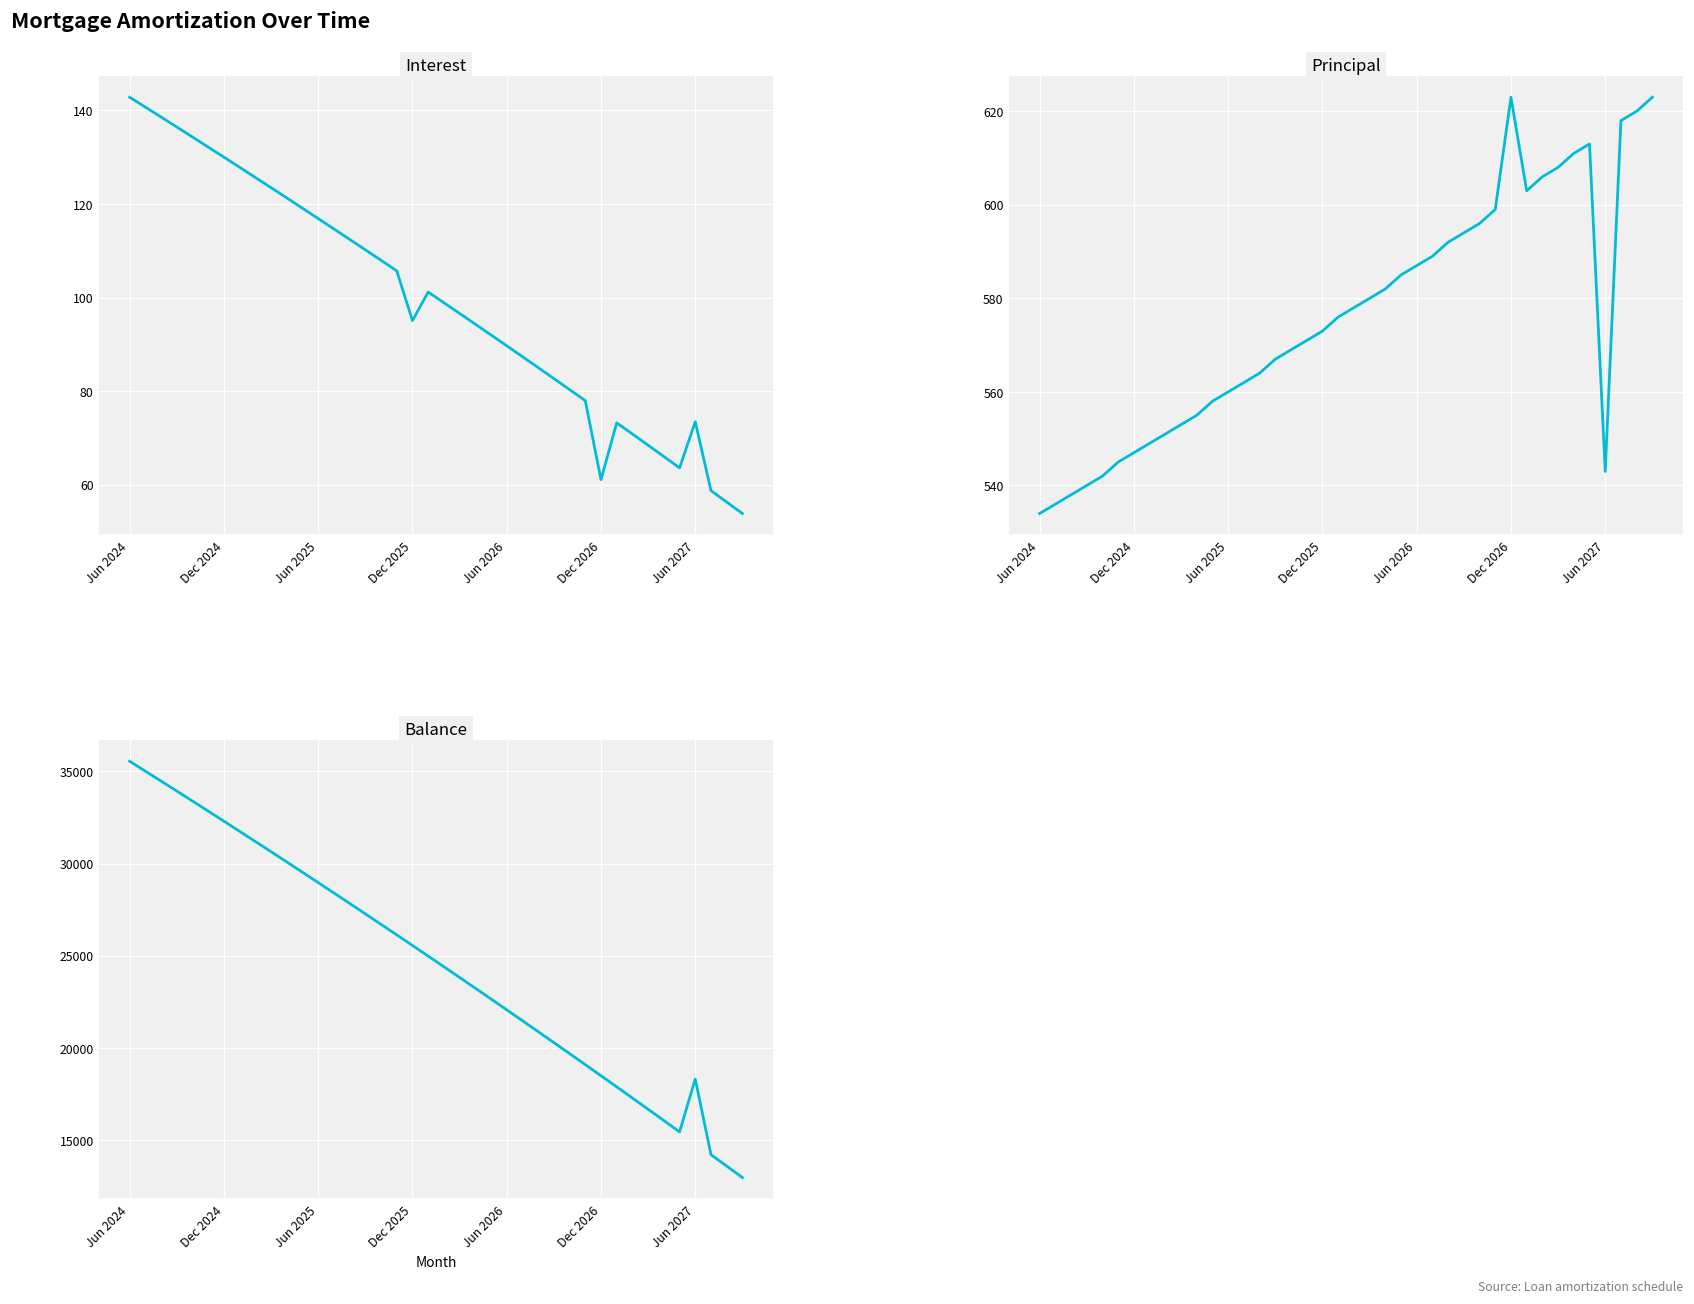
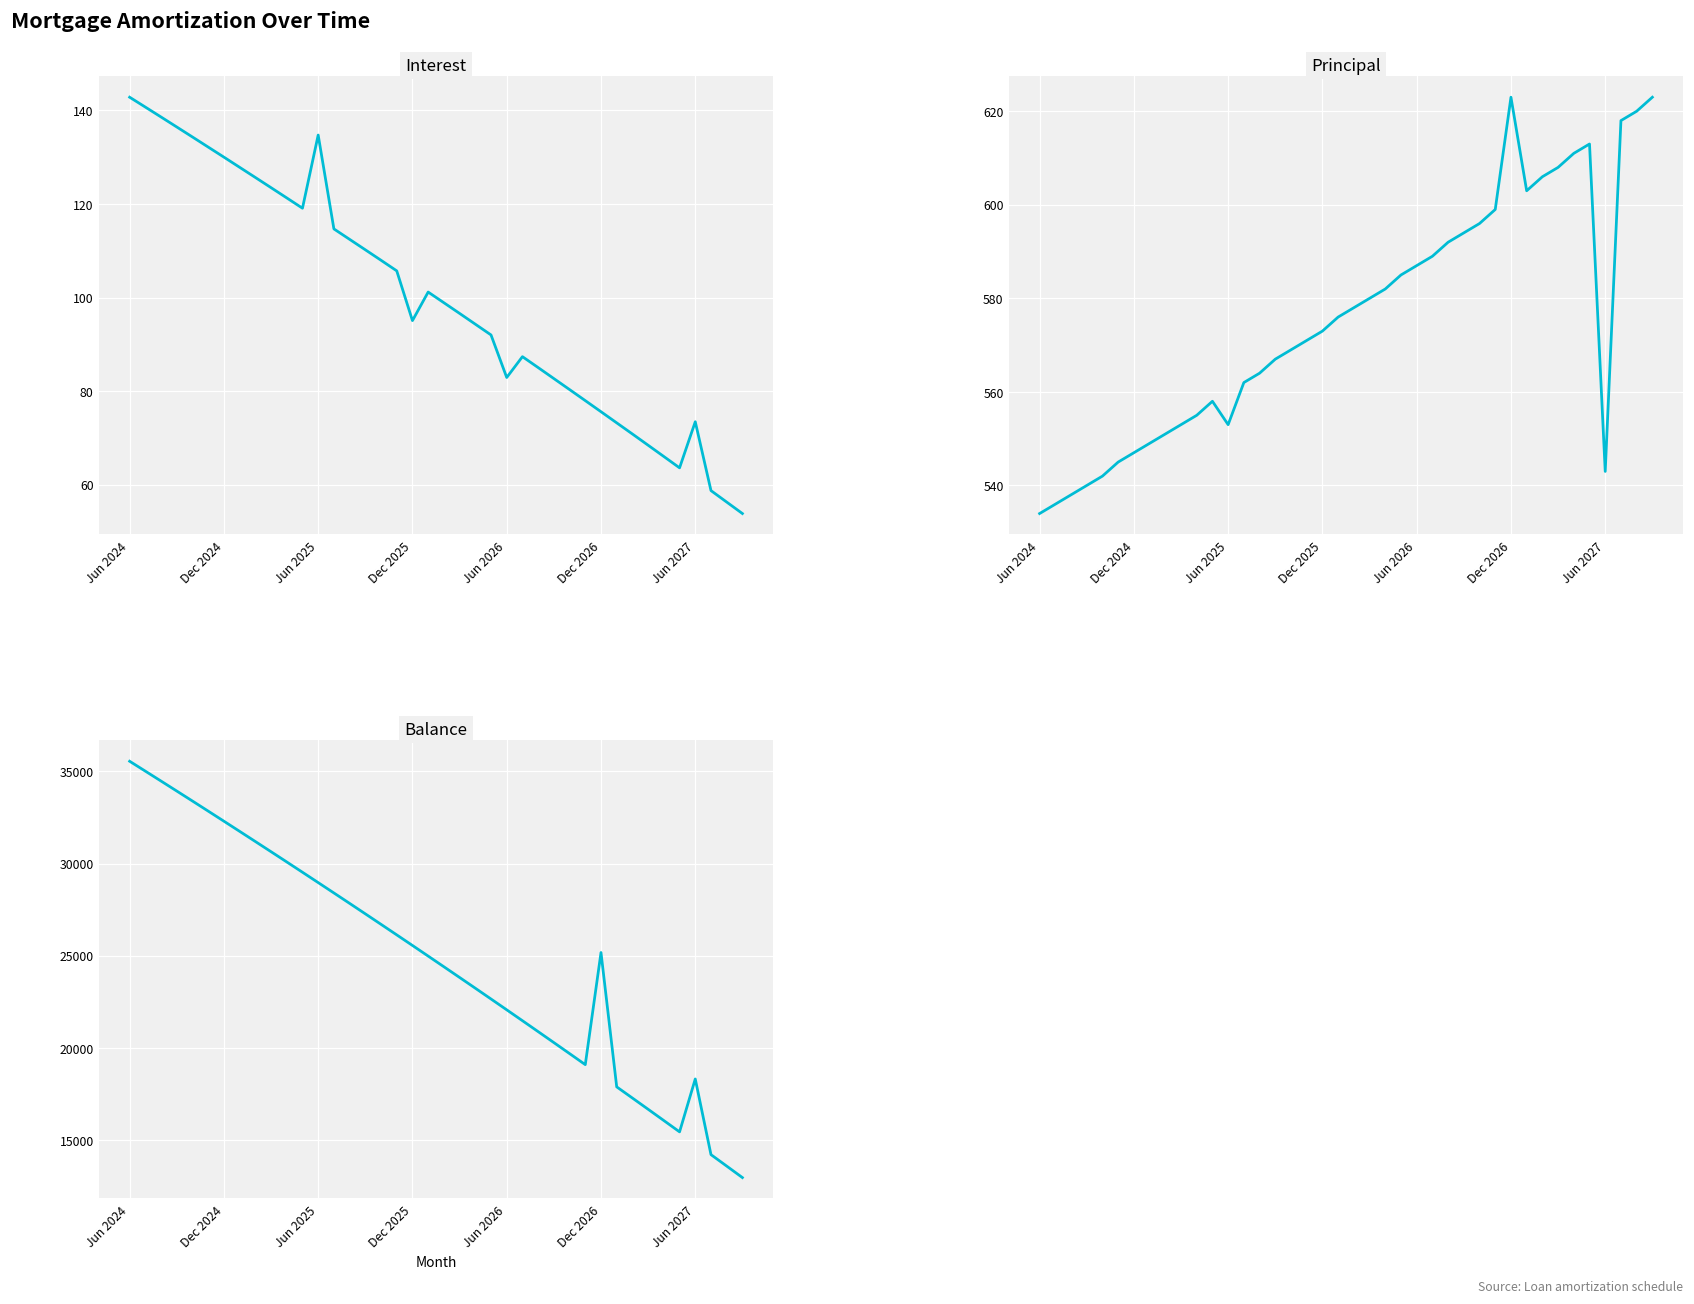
  {
    "Interest": {
      "Jun 2024": 143,
      "Dec 2024": 130,
-     "Jun 2025": 117,
+     "Jun 2025": 135,
      "Dec 2025": 95,
-     "Jun 2026": 90,
-     "Dec 2026": 61,
+     "Jun 2026": 83,
+     "Dec 2026": 76,
      "Jun 2027": 73
    },
    "Principal": {
      "Jun 2024": 534,
      "Dec 2024": 547,
-     "Jun 2025": 560,
+     "Jun 2025": 553,
      "Dec 2025": 573,
      "Jun 2026": 587,
      "Dec 2026": 623,
      "Jun 2027": 543
    },
    "Balance": {
      "Jun 2024": 35500,
      "Dec 2024": 32300,
      "Jun 2025": 29000,
      "Dec 2025": 25600,
      "Jun 2026": 22100,
-     "Dec 2026": 18500,
+     "Dec 2026": 25200,
      "Jun 2027": 18300
    }
  }
